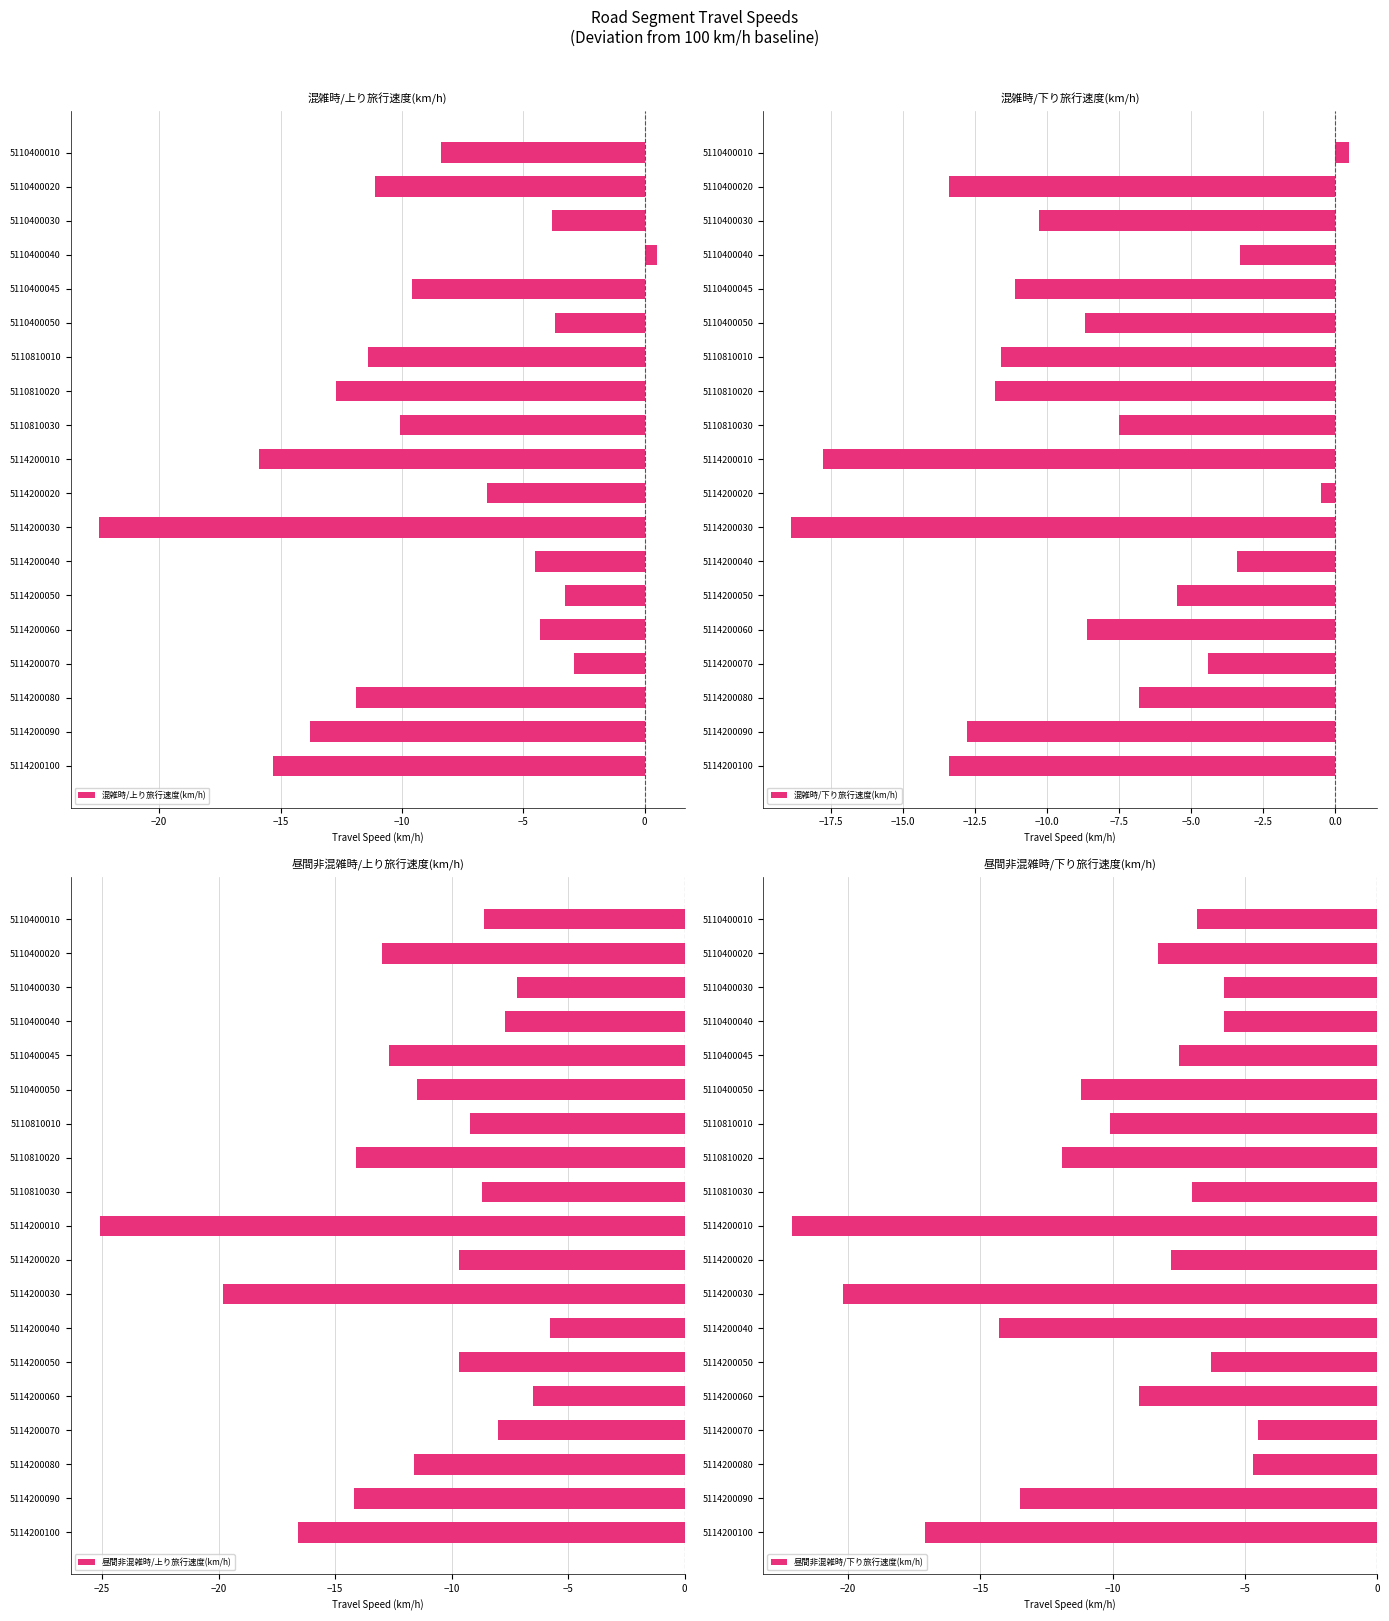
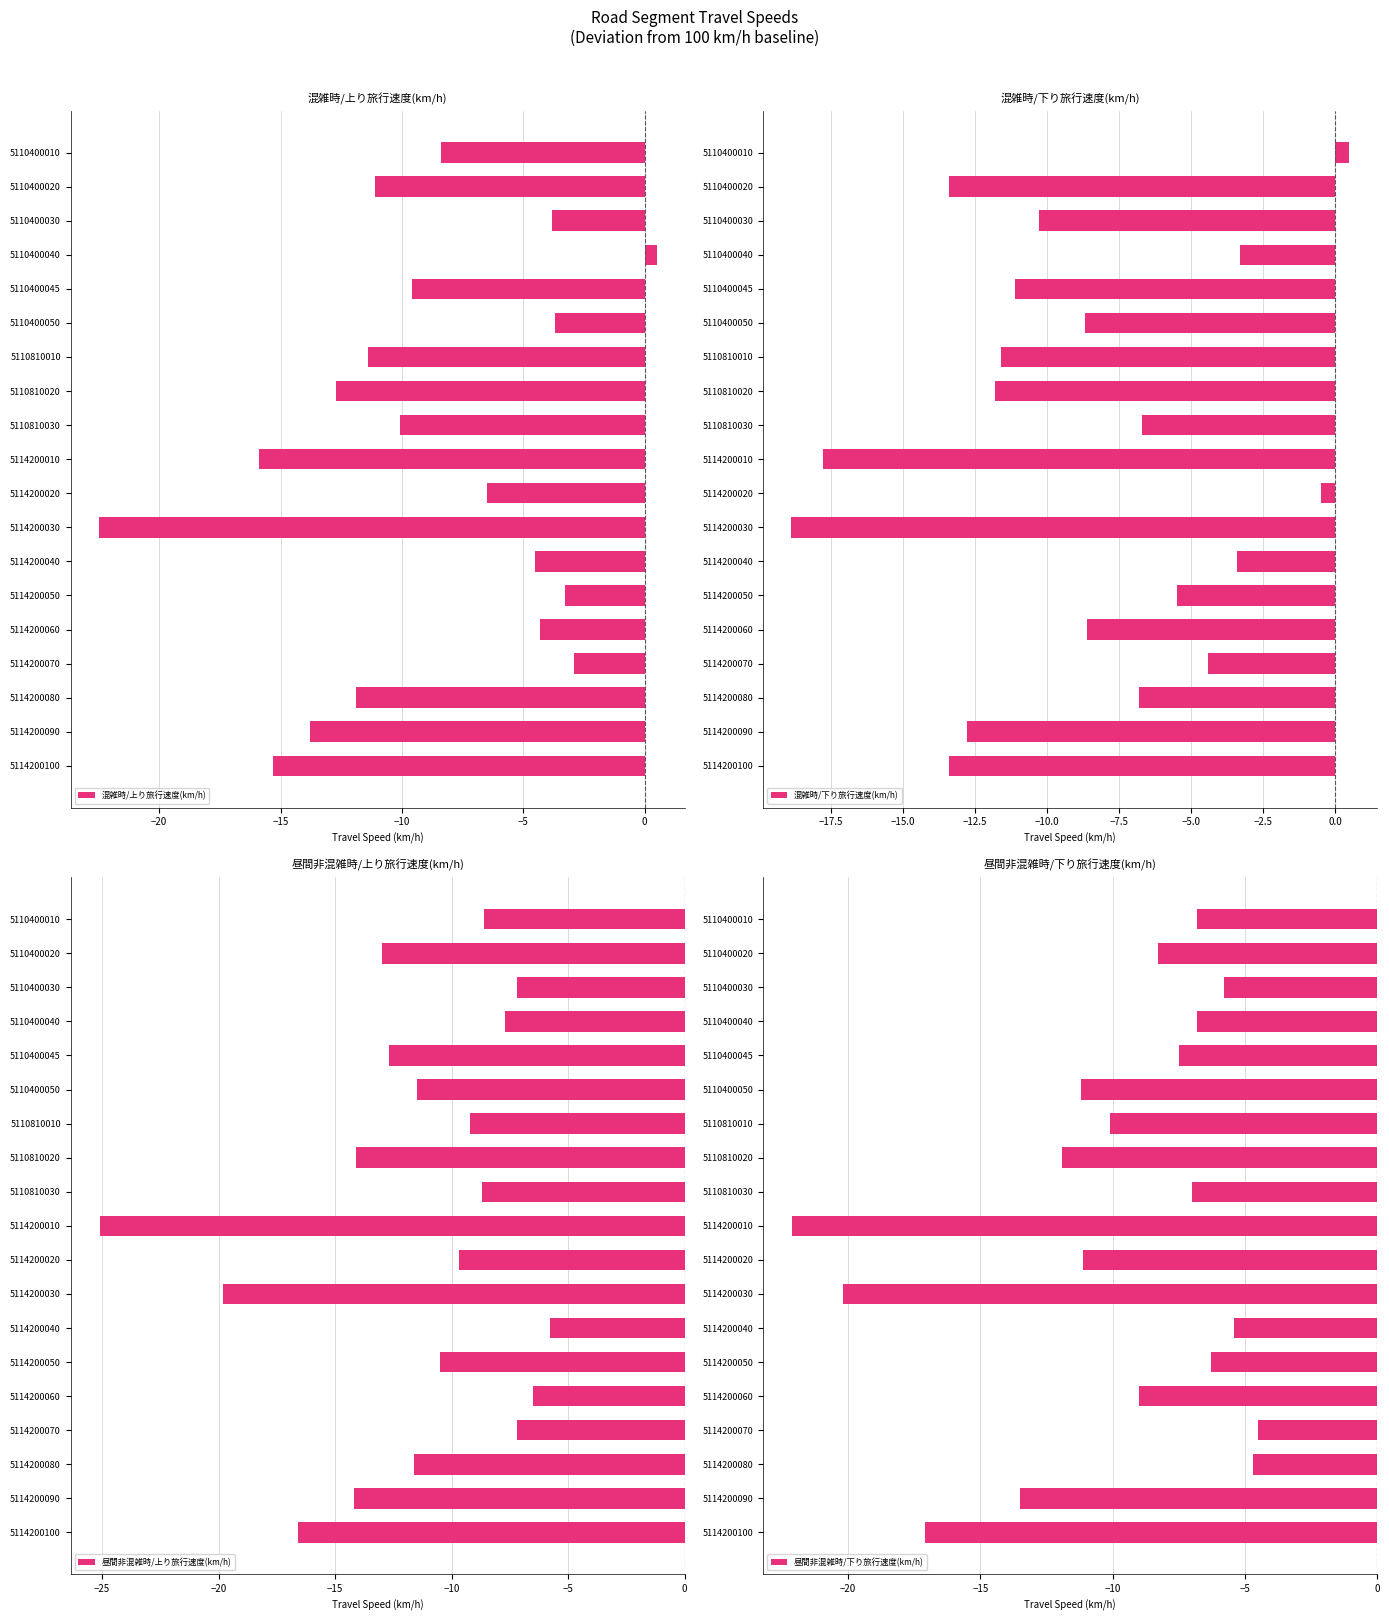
  {
    "混雑時/上り旅行速度(km/h)": {
      "5110400010": -8.4,
      "5110400020": -11.1,
      "5110400030": -3.8,
      "5110400040": 0.5,
      "5110400045": -9.6,
      "5110400050": -3.7,
      "5110810010": -11.4,
      "5110810020": -12.7,
      "5110810030": -10.1,
      "5114200010": -15.9,
      "5114200020": -6.5,
      "5114200030": -22.5,
      "5114200040": -4.5,
      "5114200050": -3.3,
      "5114200060": -4.3,
      "5114200070": -2.9,
      "5114200080": -11.9,
      "5114200090": -13.8,
      "5114200100": -15.3
    },
    "混雑時/下り旅行速度(km/h)": {
      "5110400010": 0.5,
      "5110400020": -13.4,
      "5110400030": -10.3,
      "5110400040": -3.3,
      "5110400045": -11.1,
      "5110400050": -8.7,
      "5110810010": -11.6,
      "5110810020": -11.8,
-     "5110810030": -7.5,
+     "5110810030": -6.7,
      "5114200010": -17.8,
      "5114200020": -0.5,
      "5114200030": -18.9,
      "5114200040": -3.4,
      "5114200050": -5.5,
      "5114200060": -8.6,
      "5114200070": -4.4,
      "5114200080": -6.8,
      "5114200090": -12.8,
      "5114200100": -13.4
    },
    "昼間非混雑時/上り旅行速度(km/h)": {
      "5110400010": -8.6,
      "5110400020": -13.0,
      "5110400030": -7.2,
      "5110400040": -7.7,
      "5110400045": -12.7,
      "5110400050": -11.5,
      "5110810010": -9.2,
      "5110810020": -14.1,
      "5110810030": -8.7,
      "5114200010": -25.1,
      "5114200020": -9.7,
      "5114200030": -19.8,
      "5114200040": -5.8,
-     "5114200050": -9.7,
+     "5114200050": -10.5,
      "5114200060": -6.5,
-     "5114200070": -8.0,
+     "5114200070": -7.2,
      "5114200080": -11.6,
      "5114200090": -14.2,
      "5114200100": -16.6
    },
    "昼間非混雑時/下り旅行速度(km/h)": {
      "5110400010": -6.8,
      "5110400020": -8.3,
      "5110400030": -5.8,
-     "5110400040": -5.8,
+     "5110400040": -6.8,
      "5110400045": -7.5,
      "5110400050": -11.2,
      "5110810010": -10.1,
      "5110810020": -11.9,
      "5110810030": -7.0,
      "5114200010": -22.1,
-     "5114200020": -7.8,
+     "5114200020": -11.1,
      "5114200030": -20.2,
-     "5114200040": -14.3,
+     "5114200040": -5.4,
      "5114200050": -6.3,
      "5114200060": -9.0,
      "5114200070": -4.5,
      "5114200080": -4.7,
      "5114200090": -13.5,
      "5114200100": -17.1
    }
  }
